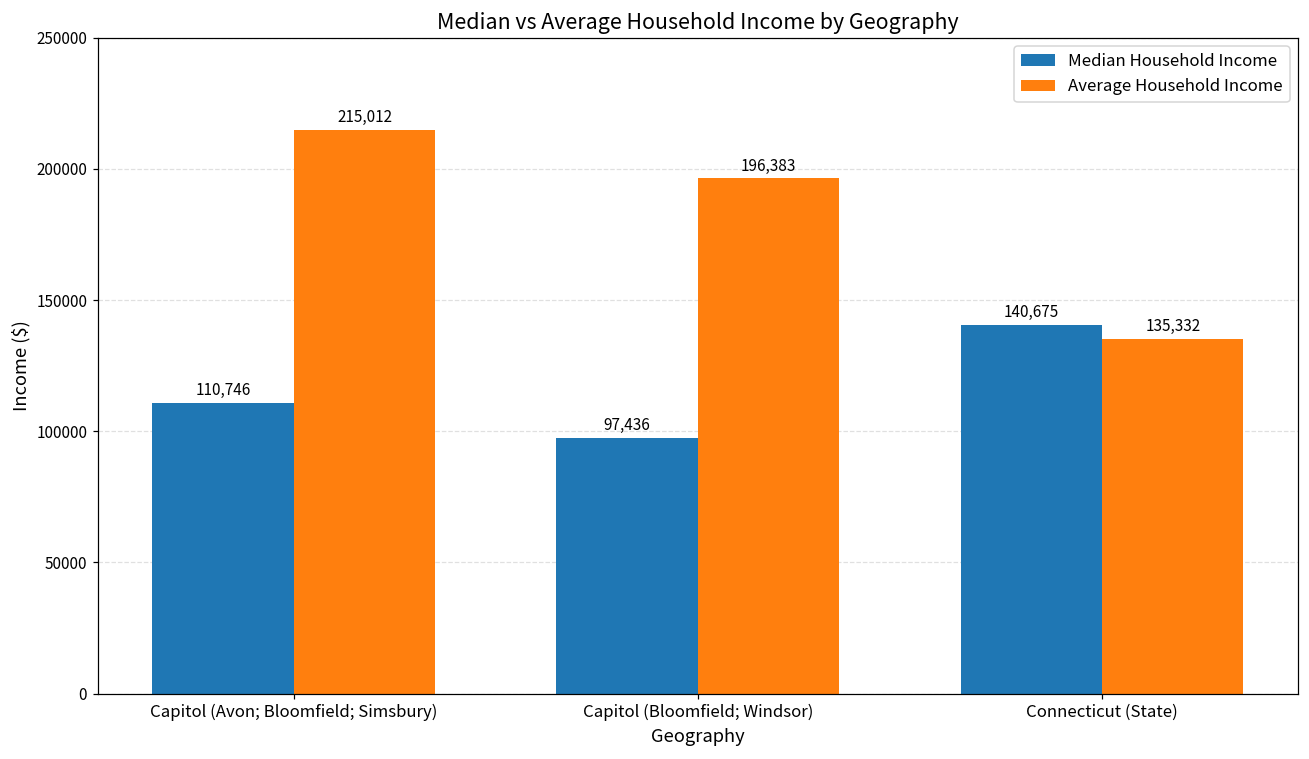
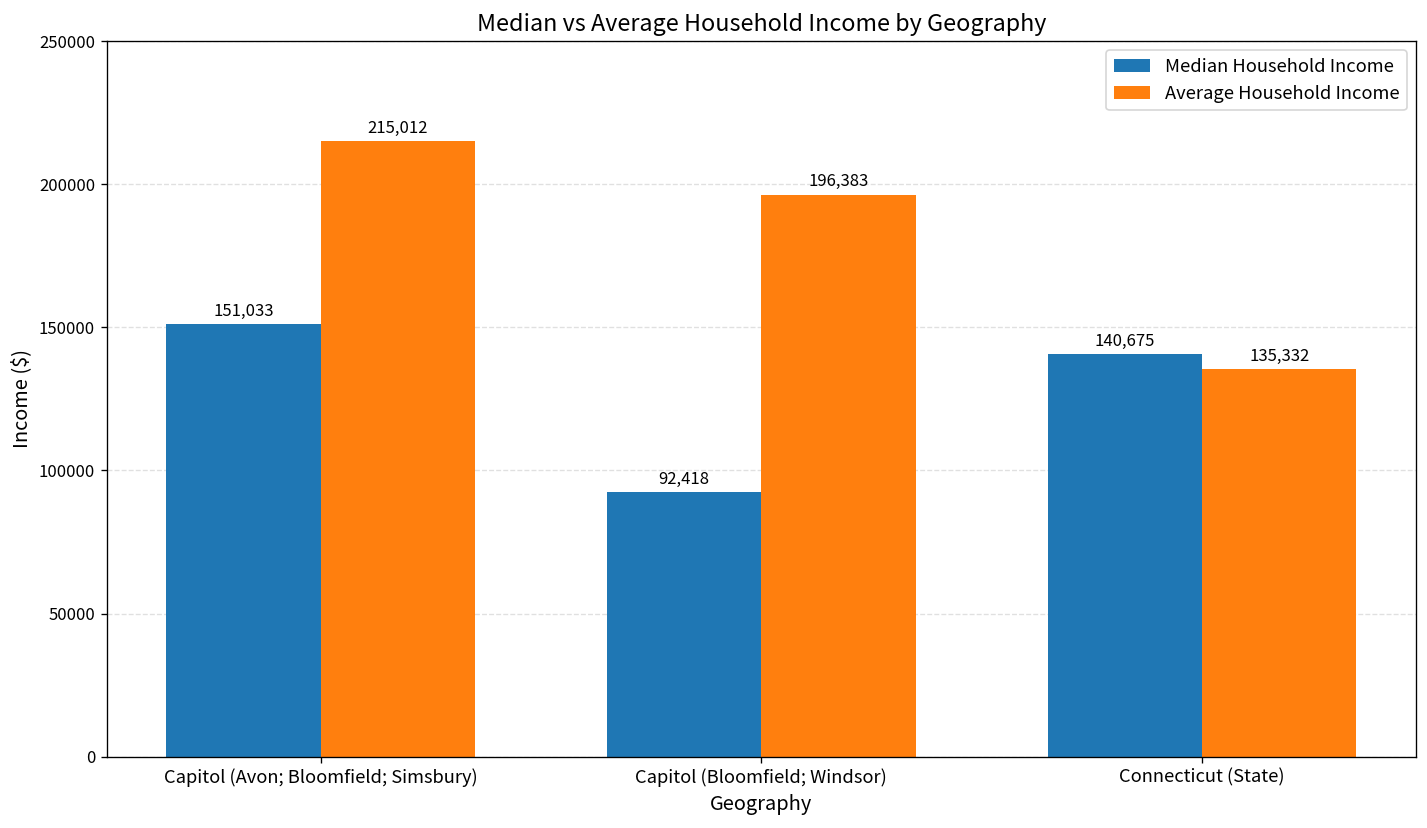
  {
    "Median Household Income": {
-     "Capitol (Avon; Bloomfield; Simsbury)": "110,746",
-     "Capitol (Bloomfield; Windsor)": "97,436",
+     "Capitol (Avon; Bloomfield; Simsbury)": "151,033",
+     "Capitol (Bloomfield; Windsor)": "92,418",
      "Connecticut (State)": "140,675"
    },
    "Average Household Income": {
      "Capitol (Avon; Bloomfield; Simsbury)": "215,012",
      "Capitol (Bloomfield; Windsor)": "196,383",
      "Connecticut (State)": "135,332"
    }
  }
